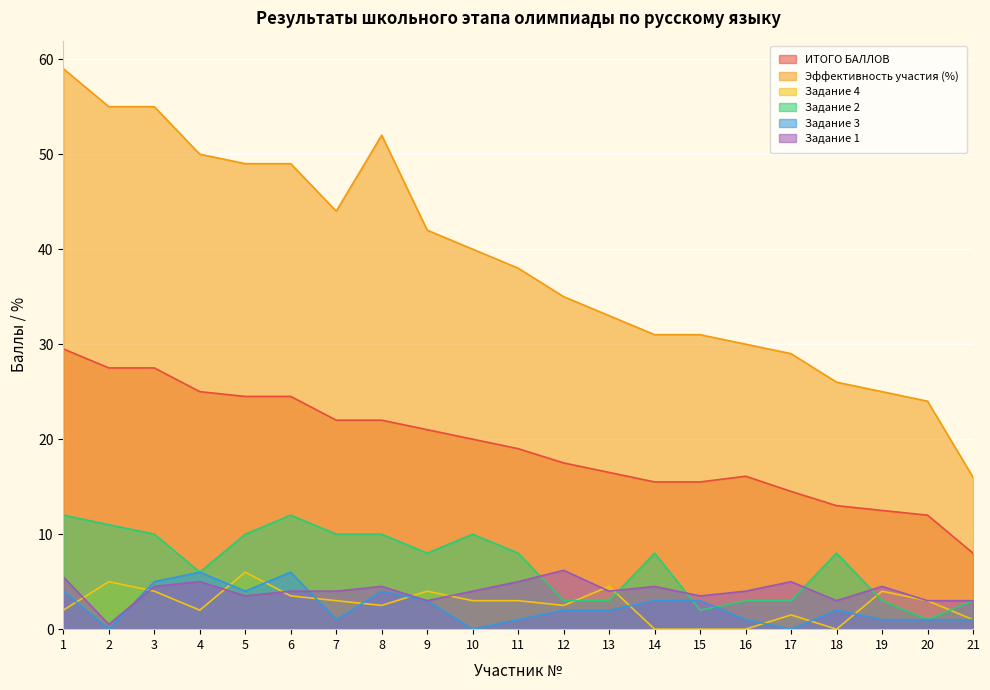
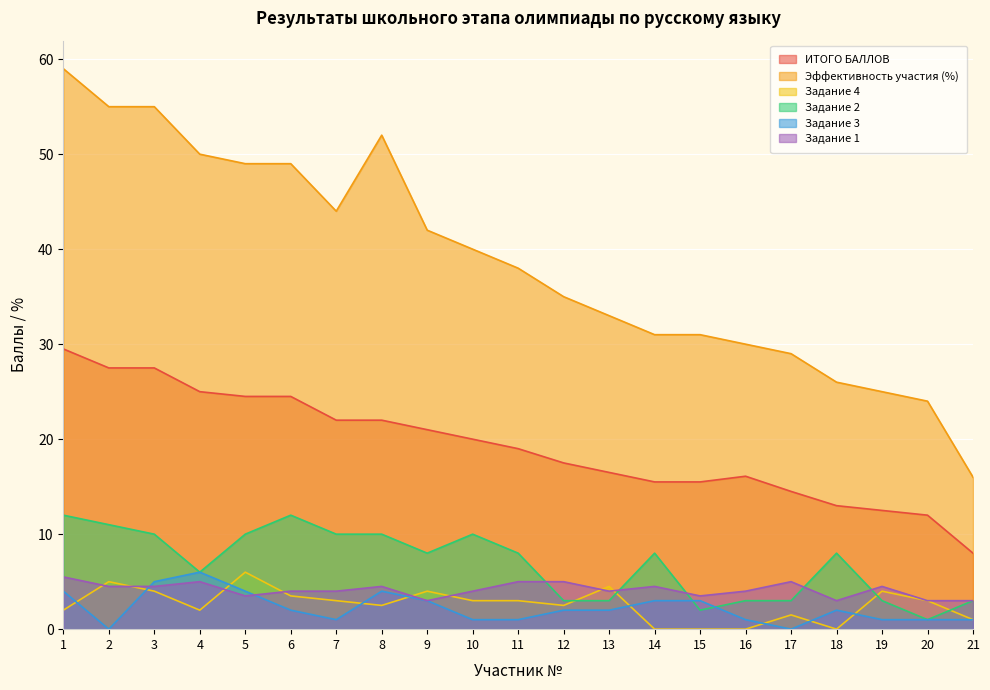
  {
    "ИТОГО БАЛЛОВ": {
      "1": 30,
      "2": 28,
      "3": 28,
      "4": 25,
      "5": 25,
      "6": 25,
      "7": 22,
      "8": 22,
      "9": 21,
      "10": 20,
      "11": 19,
      "12": 18,
      "13": 17,
      "14": 16,
      "15": 16,
      "16": 16,
      "17": 15,
      "18": 13,
      "19": 13,
      "20": 12,
      "21": 8
    },
    "Задание 2": {
      "1": 12,
      "2": 11,
      "3": 10,
      "5": 10,
      "6": 12,
      "7": 10,
      "8": 10,
      "9": 8,
      "10": 10,
      "11": 8,
      "12": 3,
      "13": 3,
      "14": 8,
      "15": 2,
      "16": 3,
      "17": 3,
      "18": 8,
      "19": 3
    },
    "Задание 3": {
      "1": 4,
      "2": 0,
      "3": 5,
      "5": 4,
-     "6": 6,
+     "6": 2,
      "7": 1,
      "8": 4,
-     "10": 0,
+     "10": 1,
      "11": 1,
      "12": 2,
      "13": 2,
      "14": 3,
      "15": 3,
      "16": 1,
      "17": 0,
      "18": 2,
      "19": 1
    },
    "Задание 1": {
      "1": 6,
-     "2": 1,
+     "2": 5,
      "3": 5,
      "4": 5,
      "5": 4,
      "6": 4,
      "7": 4,
      "8": 5,
      "10": 4,
      "11": 5,
-     "12": 6,
+     "12": 5,
      "13": 4,
      "14": 5,
      "15": 4,
      "16": 4,
      "17": 5,
      "18": 3,
      "19": 5
    }
  }
